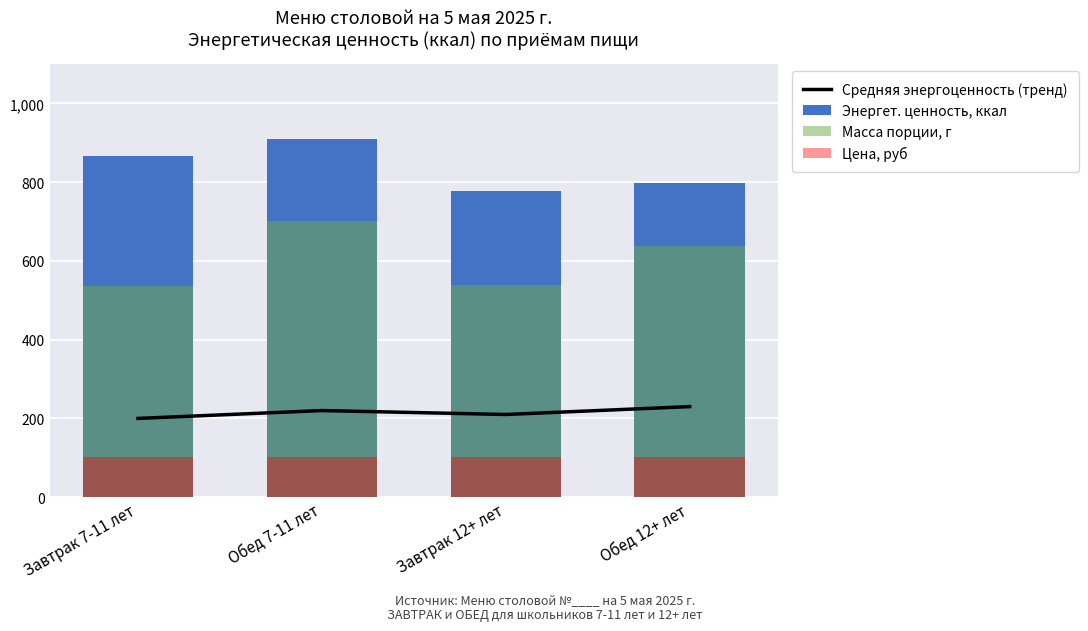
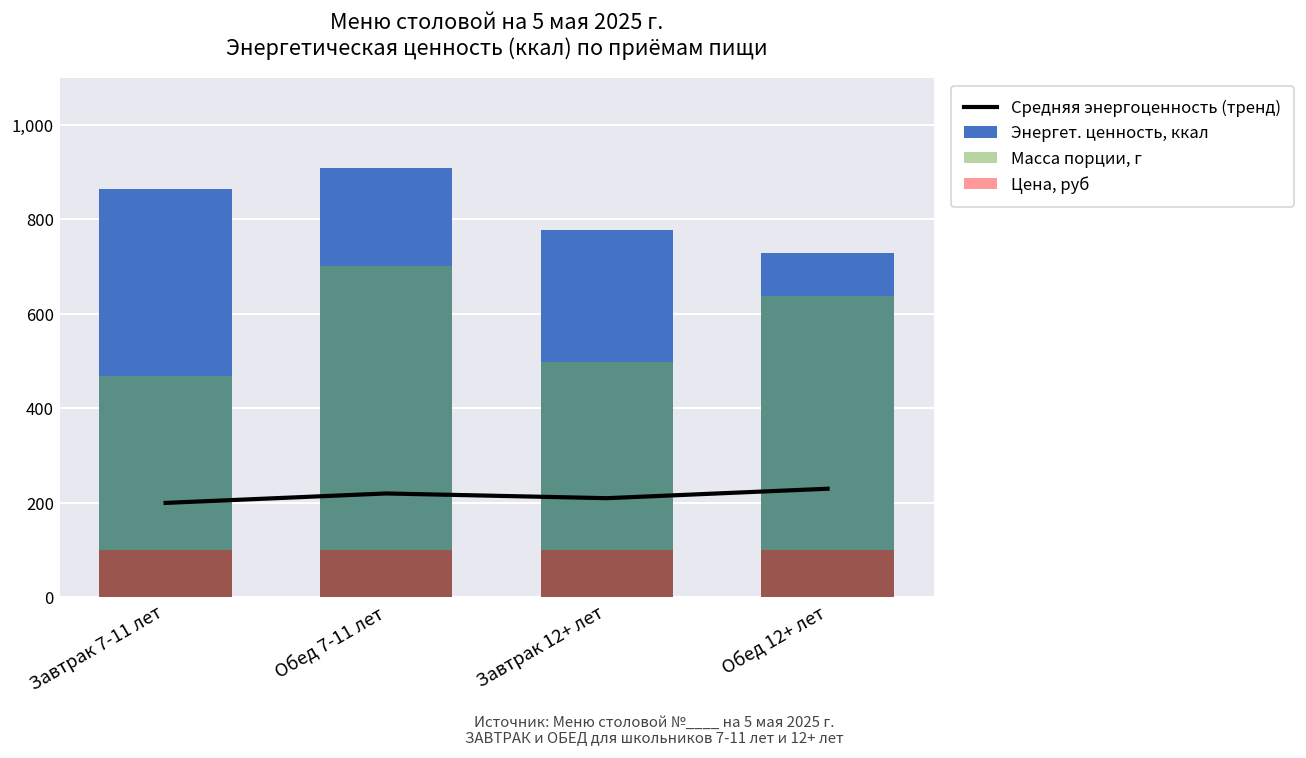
  {
    "Средняя энергоценность (тренд)": {
      "Завтрак 7-11 лет": 200,
      "Обед 7-11 лет": 220,
      "Завтрак 12+ лет": 210,
      "Обед 12+ лет": 230
    },
    "Энергет. ценность, ккал": {
      "Завтрак 7-11 лет": 870,
      "Обед 7-11 лет": 910,
      "Завтрак 12+ лет": 780,
-     "Обед 12+ лет": 800
+     "Обед 12+ лет": 730
    },
    "Масса порции, г": {
-     "Завтрак 7-11 лет": 540,
-     "Завтрак 12+ лет": 540
+     "Завтрак 7-11 лет": 470,
+     "Завтрак 12+ лет": 500
    }
  }
